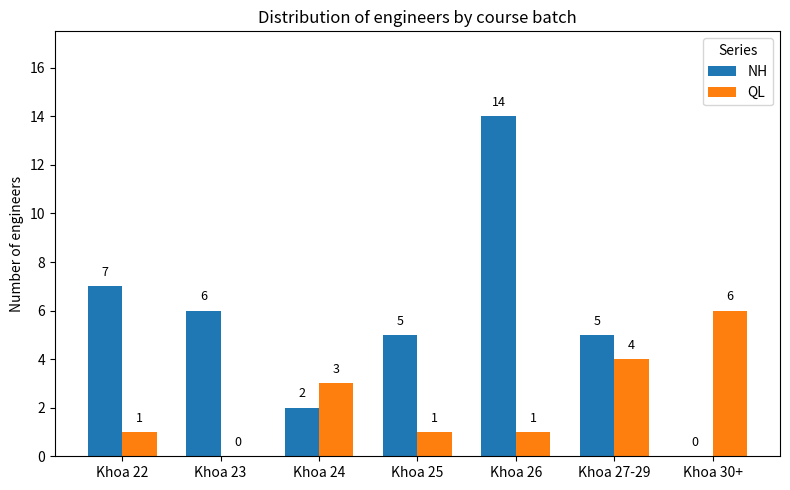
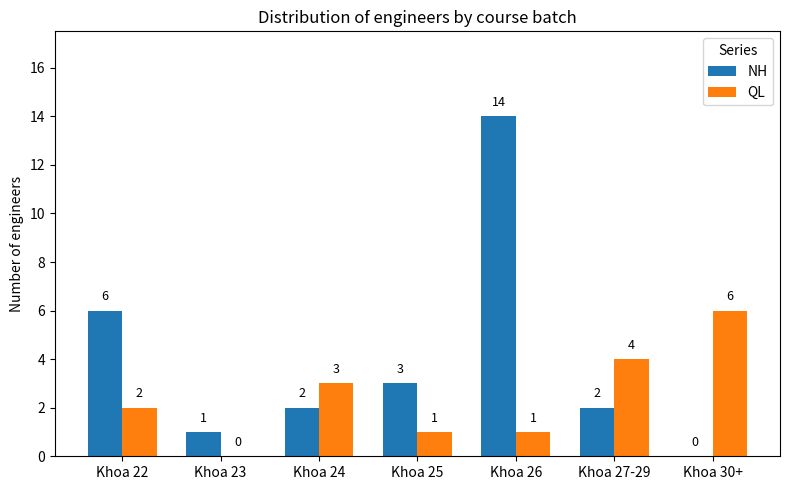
  {
    "NH": {
-     "Khoa 22": 7,
-     "Khoa 23": 6,
+     "Khoa 22": 6,
+     "Khoa 23": 1,
      "Khoa 24": 2,
-     "Khoa 25": 5,
+     "Khoa 25": 3,
      "Khoa 26": 14,
-     "Khoa 27-29": 5,
+     "Khoa 27-29": 2,
      "Khoa 30+": 0
    },
    "QL": {
-     "Khoa 22": 1,
+     "Khoa 22": 2,
      "Khoa 23": 0,
      "Khoa 24": 3,
      "Khoa 25": 1,
      "Khoa 26": 1,
      "Khoa 27-29": 4,
      "Khoa 30+": 6
    }
  }
